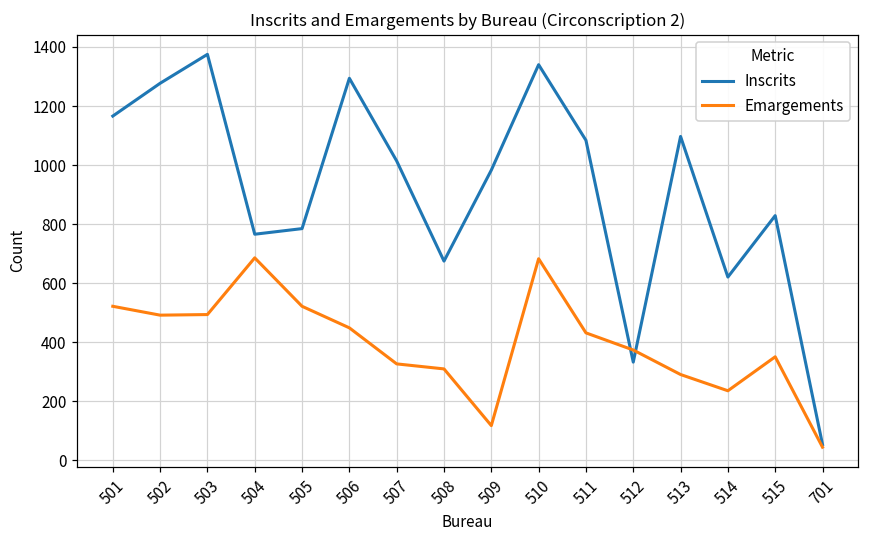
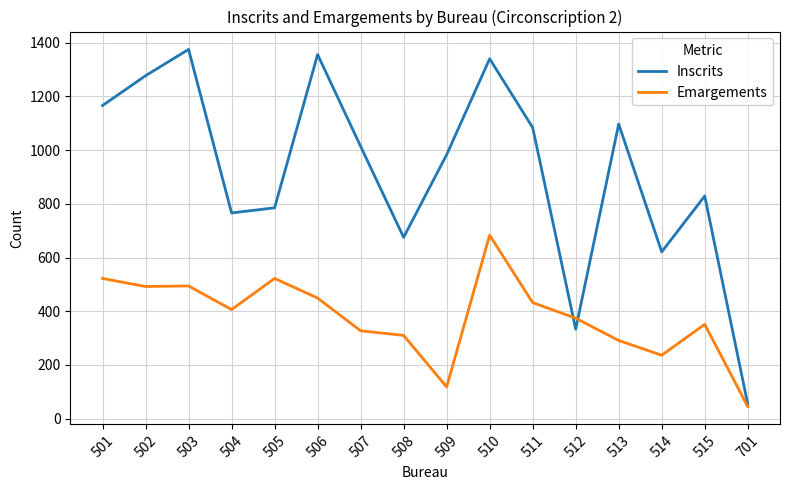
  {
    "Inscrits": {
      "501": 1170,
      "502": 1280,
      "503": 1380,
      "504": 770,
      "505": 790,
-     "506": 1290,
+     "506": 1360,
      "507": 1010,
      "508": 680,
      "509": 980,
      "510": 1340,
      "511": 1080,
      "512": 330,
      "513": 1100,
      "514": 620,
      "515": 830
    },
    "Emargements": {
      "501": 520,
      "502": 490,
      "503": 490,
-     "504": 690,
+     "504": 410,
      "505": 520,
      "506": 450,
      "507": 330,
      "508": 310,
      "509": 120,
      "510": 680,
      "511": 430,
      "512": 370,
      "513": 290,
      "514": 240,
      "515": 350
    }
  }
